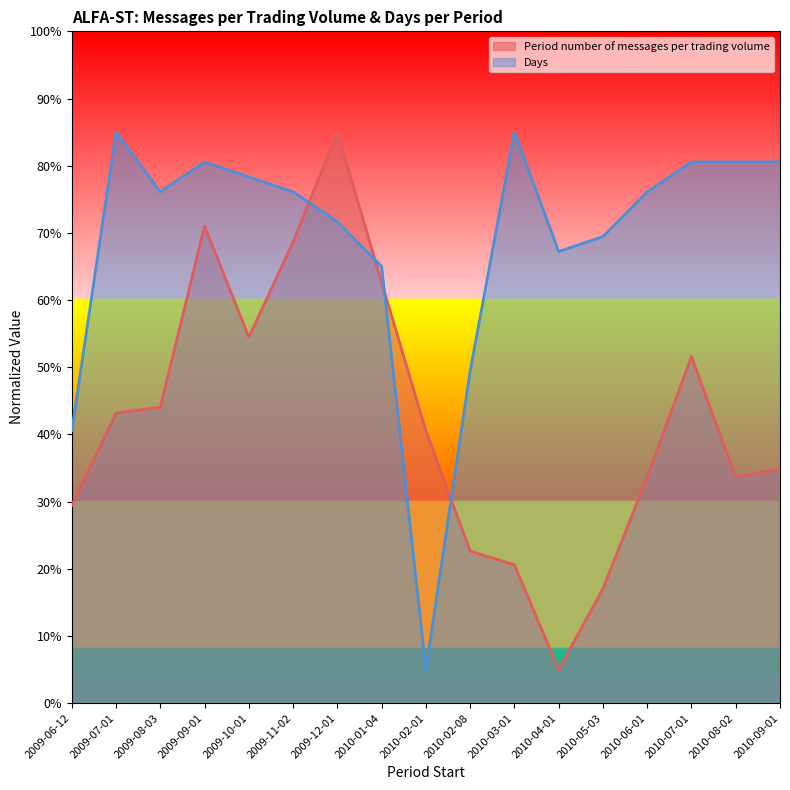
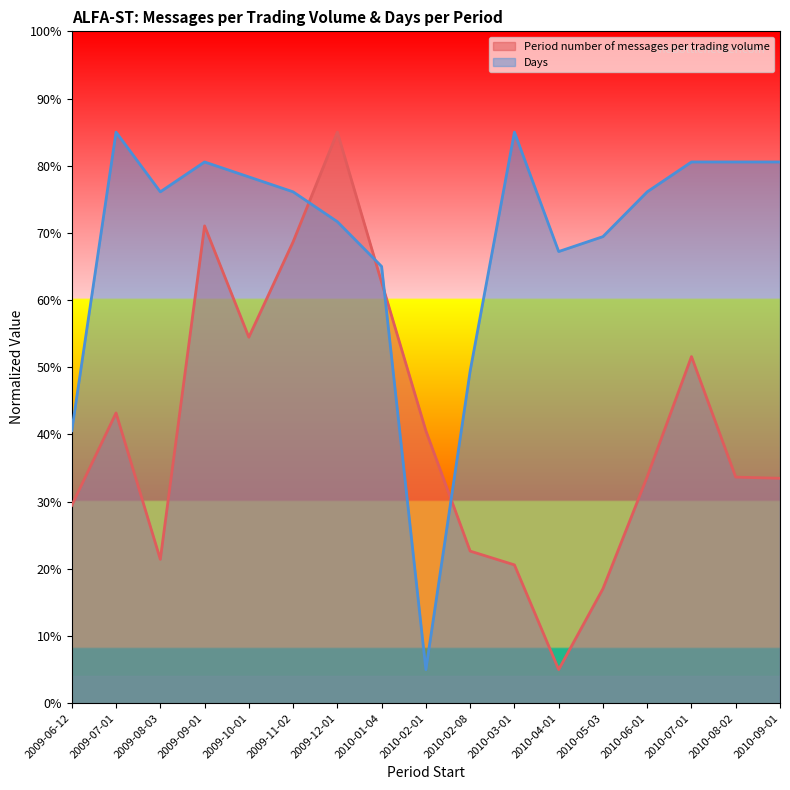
  {
    "Period number of messages per trading volume": {
      "2009-06-12": "29%",
      "2009-07-01": "43%",
-     "2009-08-03": "44%",
+     "2009-08-03": "21%",
      "2009-09-01": "71%",
      "2009-10-01": "54%",
      "2009-11-02": "69%",
      "2009-12-01": "85%",
      "2010-01-04": "63%",
      "2010-02-01": "41%",
      "2010-02-08": "23%",
      "2010-03-01": "21%",
      "2010-04-01": "5%",
      "2010-05-03": "17%",
      "2010-06-01": "34%",
      "2010-07-01": "52%",
      "2010-08-02": "34%",
-     "2010-09-01": "35%"
+     "2010-09-01": "33%"
    },
    "Days": {
      "2009-06-12": "41%",
      "2009-07-01": "85%",
      "2009-08-03": "76%",
      "2009-09-01": "81%",
      "2009-10-01": "78%",
      "2009-11-02": "76%",
      "2009-12-01": "72%",
      "2010-01-04": "65%",
      "2010-02-01": "5%",
      "2010-02-08": "49%",
      "2010-03-01": "85%",
      "2010-04-01": "67%",
      "2010-05-03": "69%",
      "2010-06-01": "76%",
      "2010-07-01": "81%",
      "2010-08-02": "81%",
      "2010-09-01": "81%"
    }
  }
